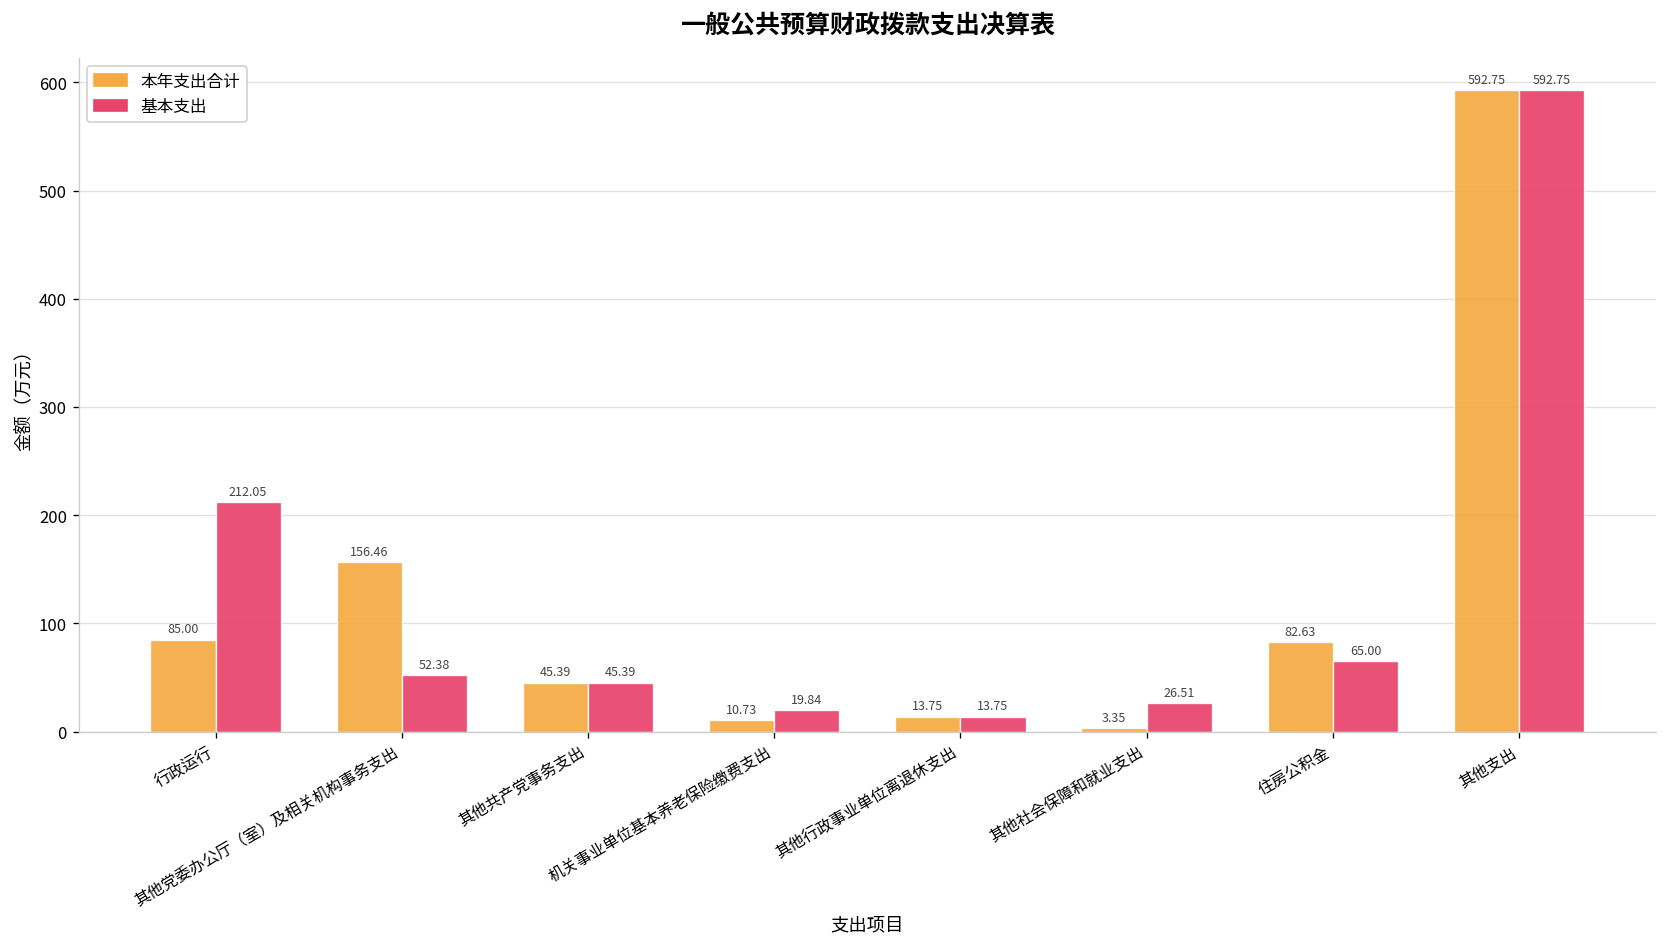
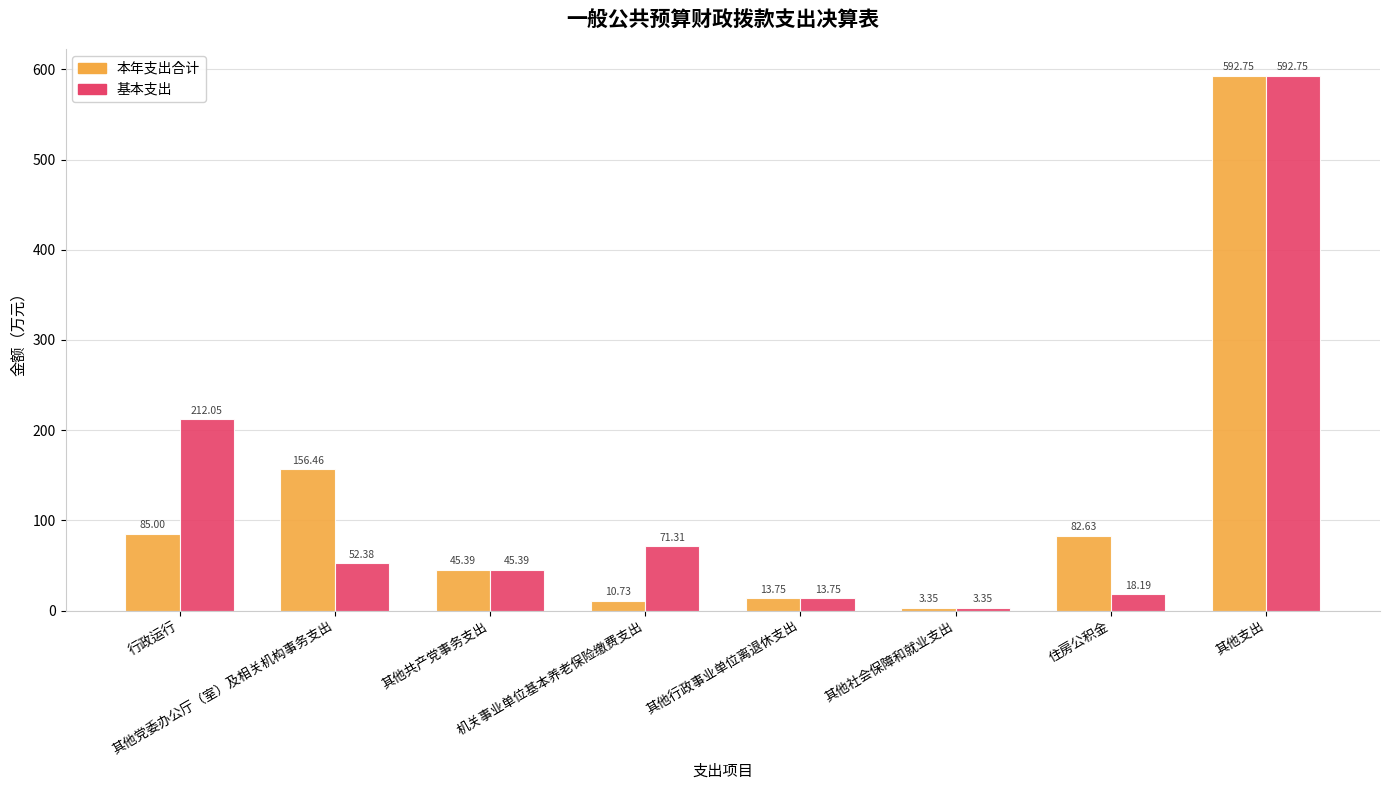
  {
    "本年支出合计": {
      "行政运行": 85.00,
      "其他党委办公厅（室）及相关机构事务支出": 156.46,
      "其他共产党事务支出": 45.39,
      "机关事业单位基本养老保险缴费支出": 10.73,
      "其他行政事业单位离退休支出": 13.75,
      "其他社会保障和就业支出": 3.35,
      "住房公积金": 82.63,
      "其他支出": 592.75
    },
    "基本支出": {
      "行政运行": 212.05,
      "其他党委办公厅（室）及相关机构事务支出": 52.38,
      "其他共产党事务支出": 45.39,
-     "机关事业单位基本养老保险缴费支出": 19.84,
+     "机关事业单位基本养老保险缴费支出": 71.31,
      "其他行政事业单位离退休支出": 13.75,
-     "其他社会保障和就业支出": 26.51,
-     "住房公积金": 65.00,
+     "其他社会保障和就业支出": 3.35,
+     "住房公积金": 18.19,
      "其他支出": 592.75
    }
  }
